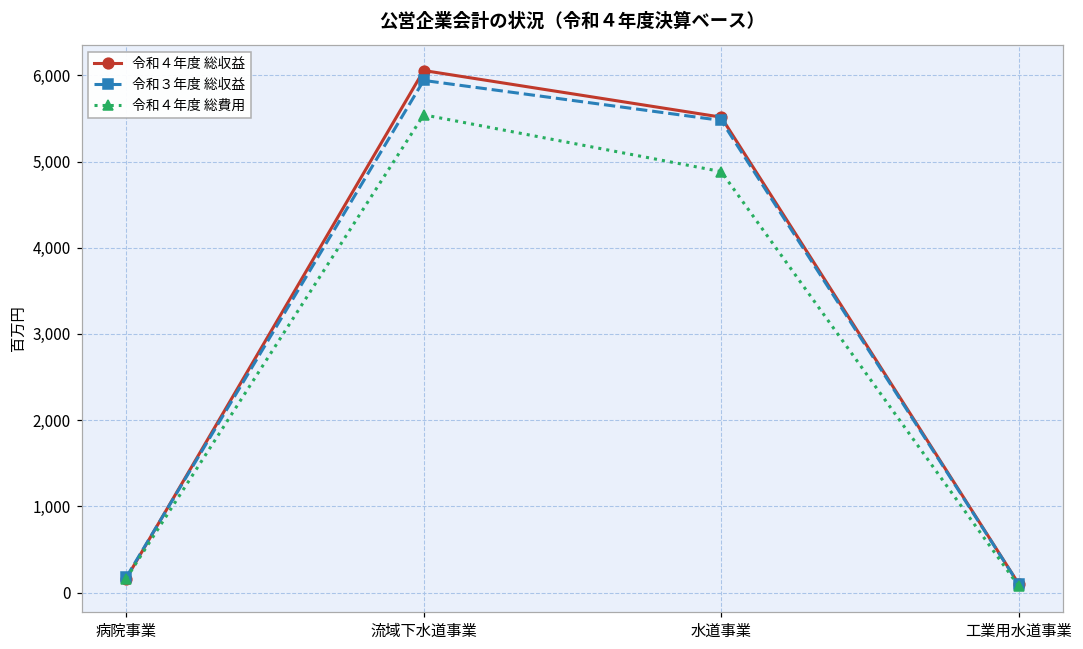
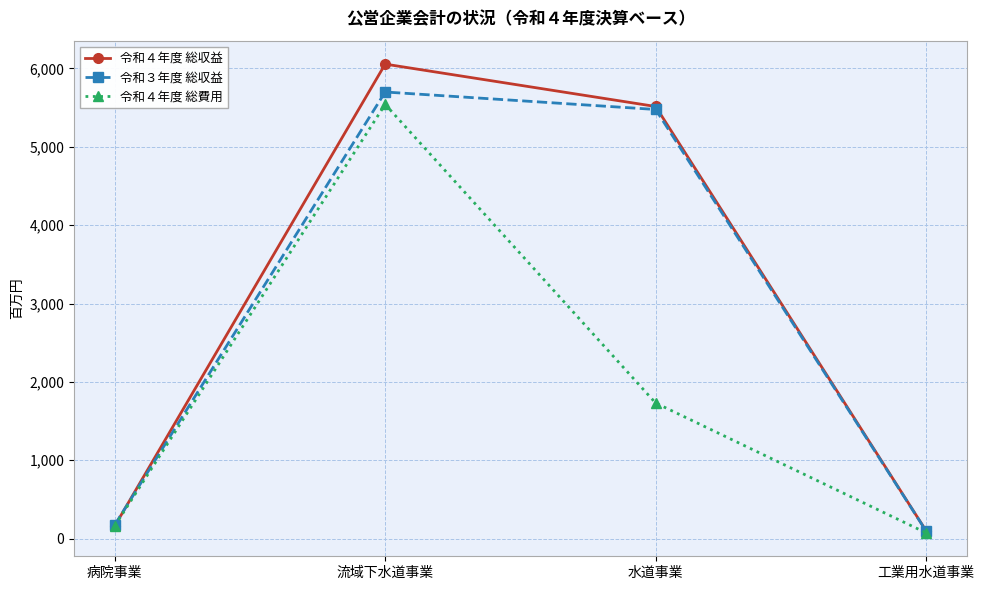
  {
    "令和４年度 総収益": {
      "流域下水道事業": "6,100",
      "水道事業": "5,500"
    },
    "令和３年度 総収益": {
-     "流域下水道事業": "5,900",
+     "流域下水道事業": "5,700",
      "水道事業": "5,500"
    },
    "令和４年度 総費用": {
      "流域下水道事業": "5,500",
-     "水道事業": "4,900"
+     "水道事業": "1,700"
    }
  }
